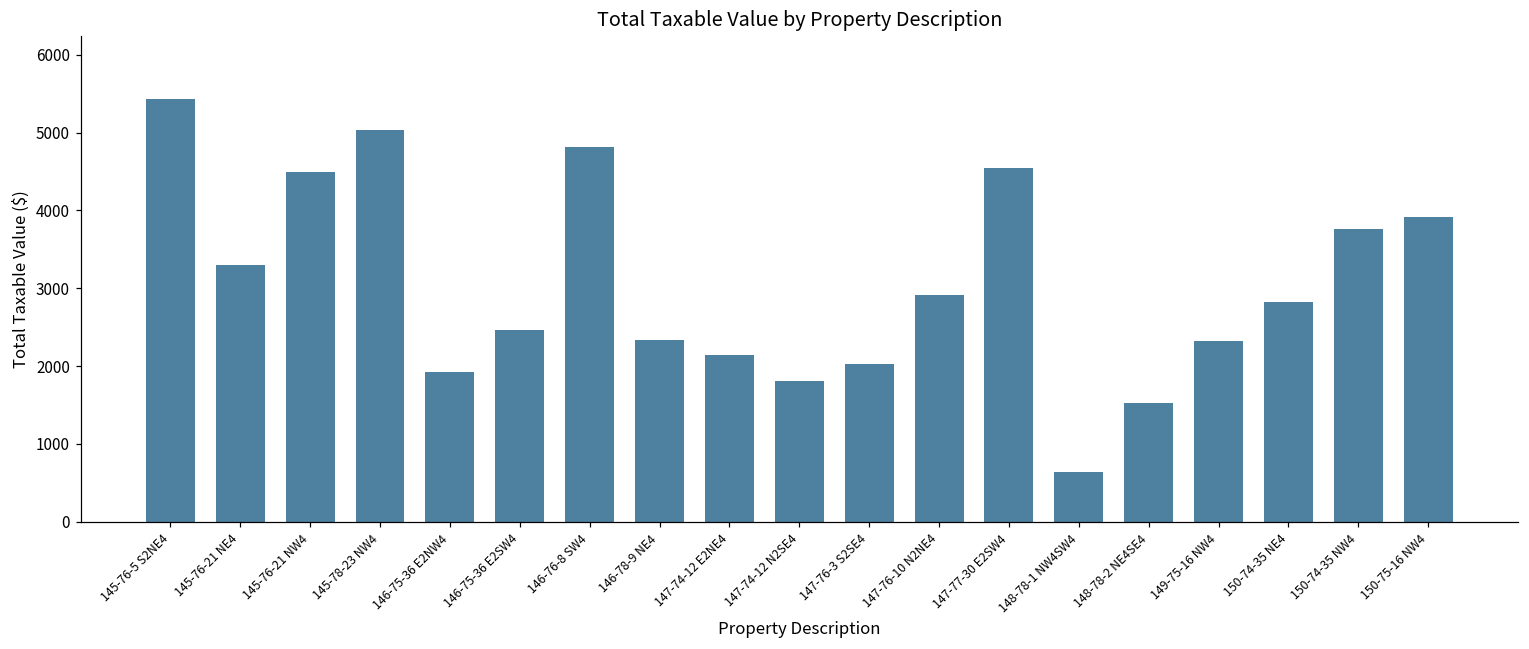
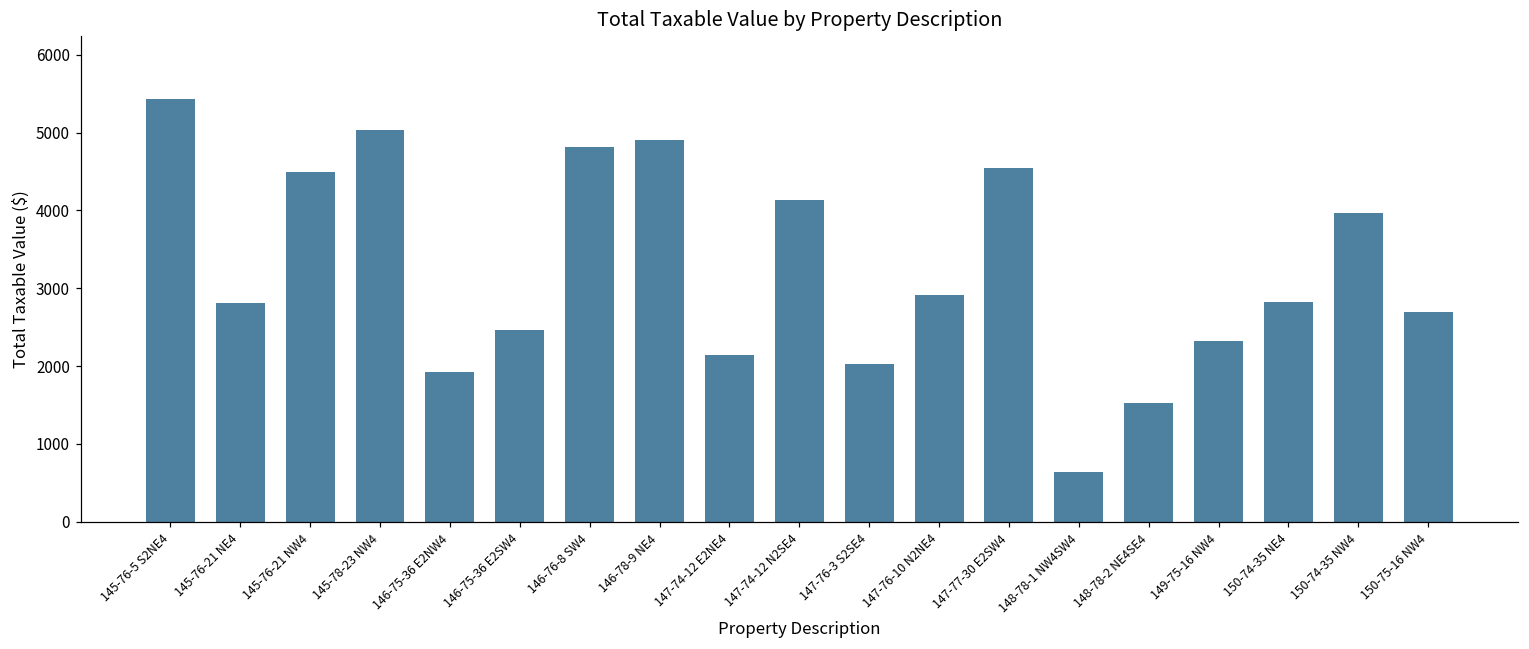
  {
    "145-76-5 S2NE4": 5400,
-   "145-76-21 NE4": 3300,
+   "145-76-21 NE4": 2800,
    "145-76-21 NW4": 4500,
    "145-78-23 NW4": 5000,
    "146-75-36 E2NW4": 1900,
    "146-75-36 E2SW4": 2500,
    "146-76-8 SW4": 4800,
-   "146-78-9 NE4": 2300,
+   "146-78-9 NE4": 4900,
    "147-74-12 E2NE4": 2100,
-   "147-74-12 N2SE4": 1800,
+   "147-74-12 N2SE4": 4100,
    "147-76-3 S2SE4": 2000,
    "147-76-10 N2NE4": 2900,
    "147-77-30 E2SW4": 4600,
    "148-78-1 NW4SW4": 600,
    "148-78-2 NE4SE4": 1500,
    "149-75-16 NW4": 2300,
    "150-74-35 NE4": 2800,
-   "150-74-35 NW4": 3800,
-   "150-75-16 NW4": 3900
+   "150-74-35 NW4": 4000,
+   "150-75-16 NW4": 2700
  }
